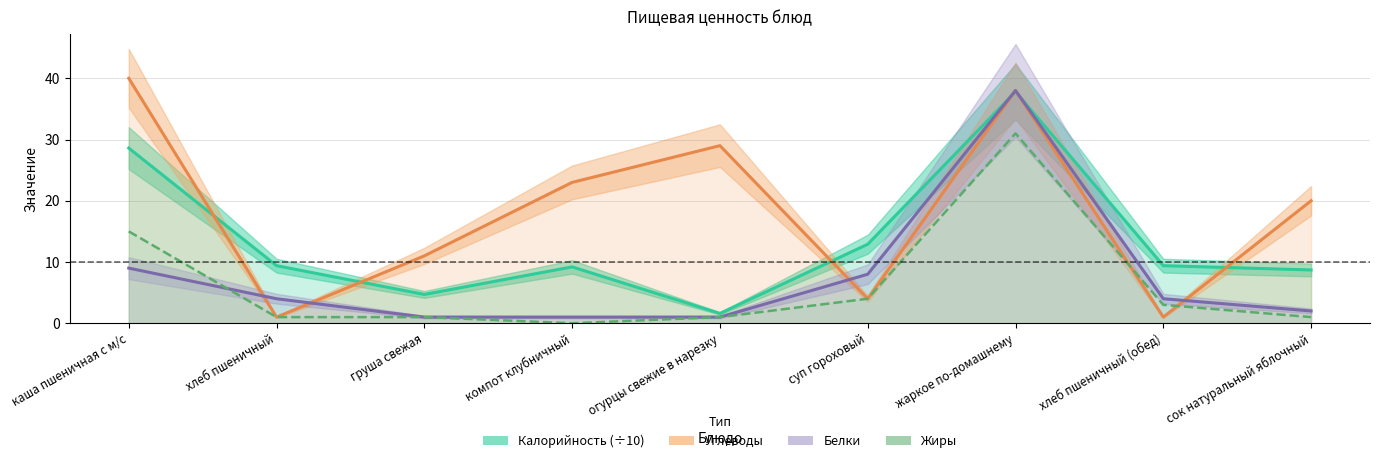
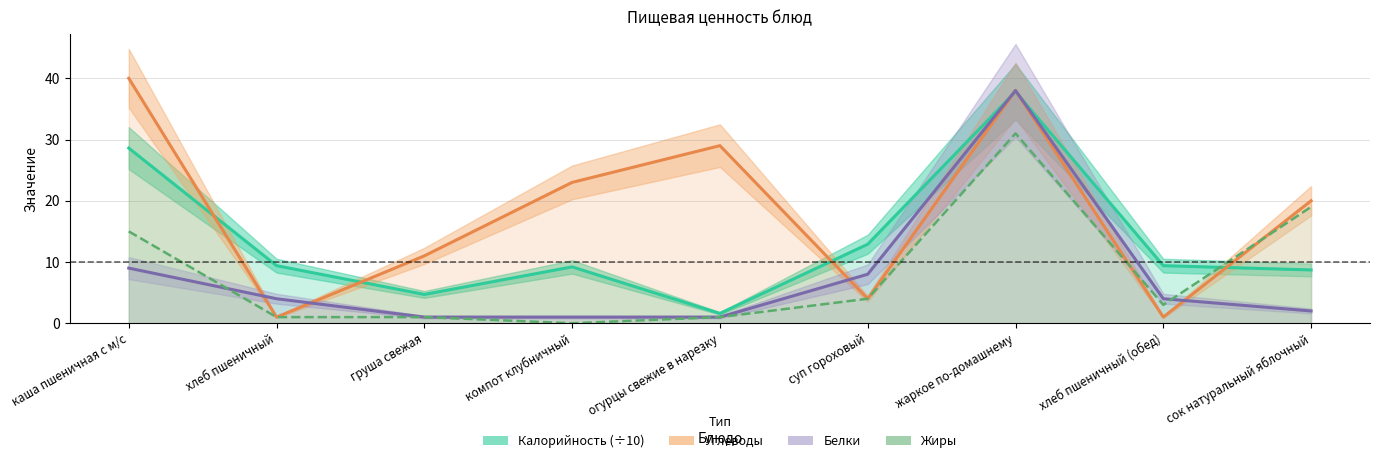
  {
    "Жиры": {
      "каша пшеничная с м/с": 15,
      "компот клубничный": 0,
      "жаркое по-домашнему": 31,
      "хлеб пшеничный (обед)": 3,
-     "сок натуральный яблочный": 1
+     "сок натуральный яблочный": 19
    }
  }
